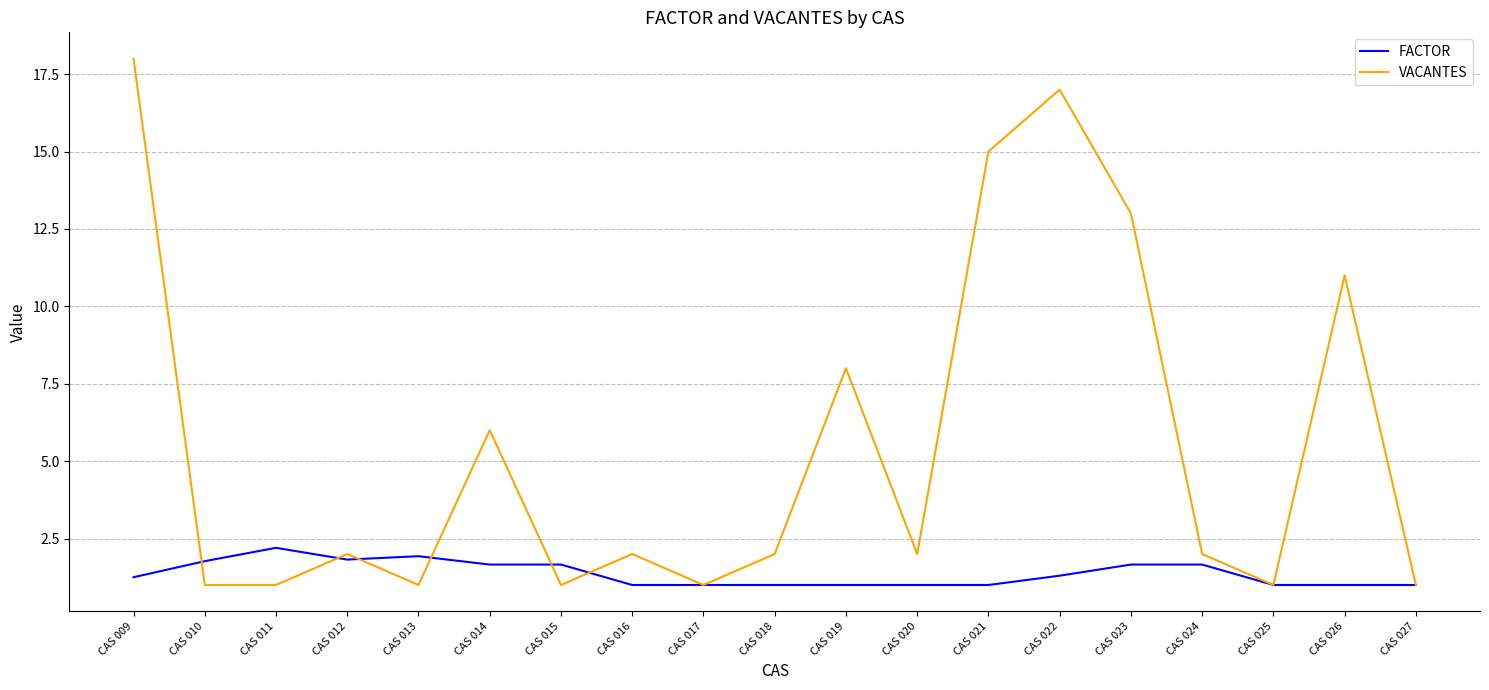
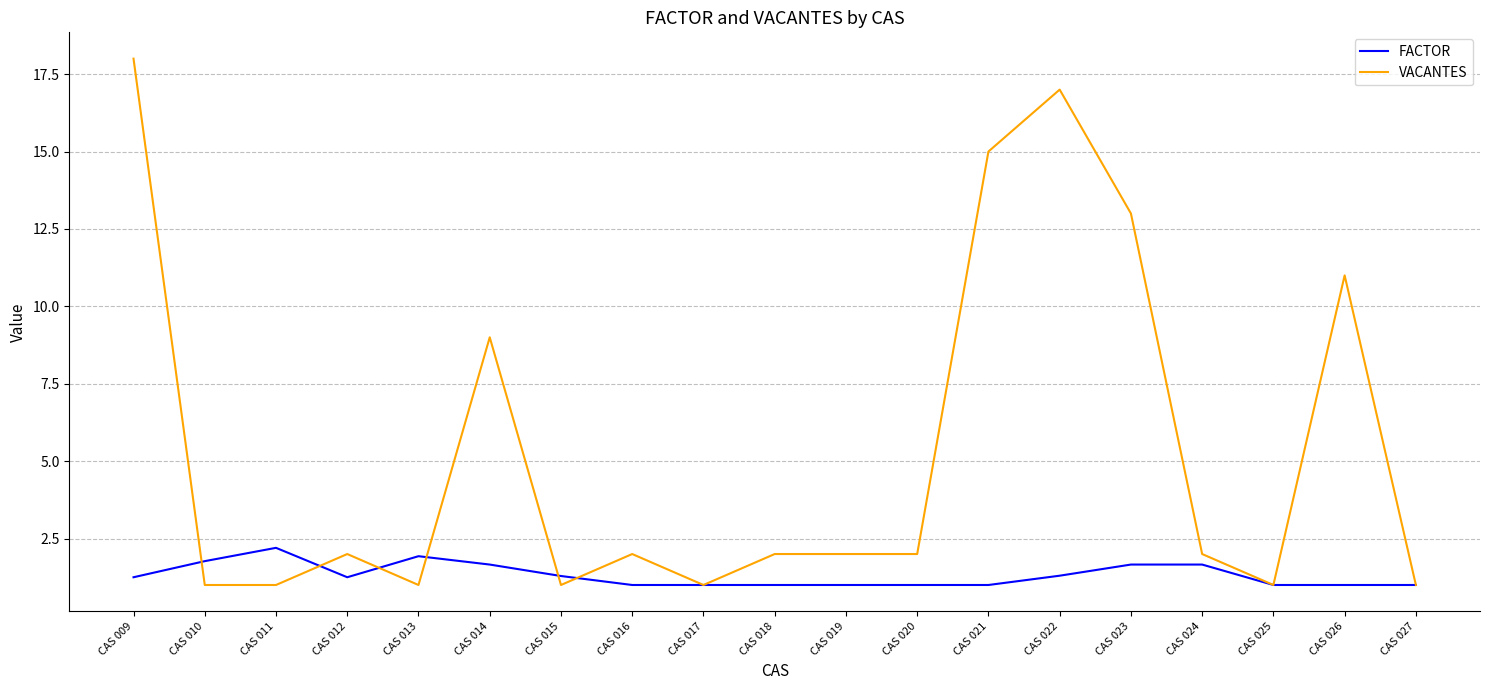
  {
    "FACTOR": {
      "CAS 009": 1.3,
      "CAS 010": 1.8,
      "CAS 011": 2.2,
-     "CAS 012": 1.8,
+     "CAS 012": 1.3,
      "CAS 013": 1.9,
      "CAS 014": 1.7,
-     "CAS 015": 1.7,
+     "CAS 015": 1.3,
      "CAS 016": 1.0,
      "CAS 018": 1.0,
      "CAS 019": 1.0,
      "CAS 020": 1.0,
      "CAS 021": 1.0,
      "CAS 022": 1.3,
      "CAS 023": 1.7,
      "CAS 024": 1.7,
      "CAS 026": 1.0
    },
    "VACANTES": {
      "CAS 009": 18,
      "CAS 010": 1,
      "CAS 011": 1,
      "CAS 012": 2,
      "CAS 013": 1,
-     "CAS 014": 6,
+     "CAS 014": 9,
      "CAS 015": 1,
      "CAS 016": 2,
      "CAS 018": 2,
-     "CAS 019": 8,
+     "CAS 019": 2,
      "CAS 020": 2,
      "CAS 021": 15,
      "CAS 022": 17,
      "CAS 023": 13,
      "CAS 024": 2,
      "CAS 026": 11
    }
  }
